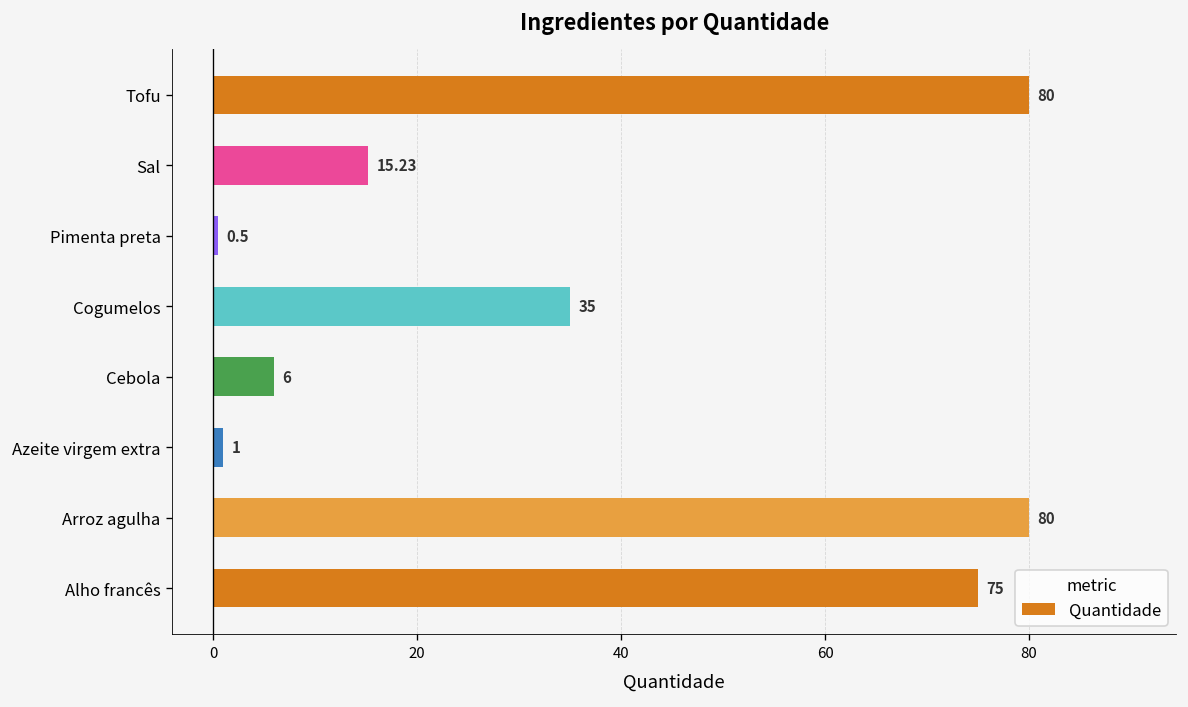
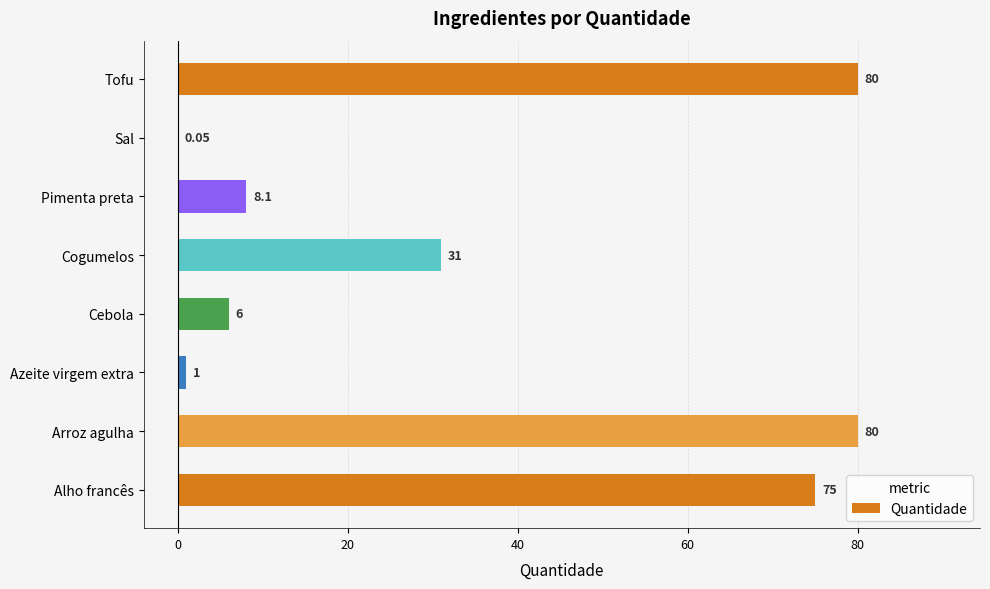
  {
    "Tofu": 80,
-   "Sal": 15.23,
-   "Pimenta preta": 0.5,
-   "Cogumelos": 35,
+   "Sal": 0.05,
+   "Pimenta preta": 8.1,
+   "Cogumelos": 31,
    "Cebola": 6,
    "Azeite virgem extra": 1,
    "Arroz agulha": 80,
    "Alho francês": 75
  }
